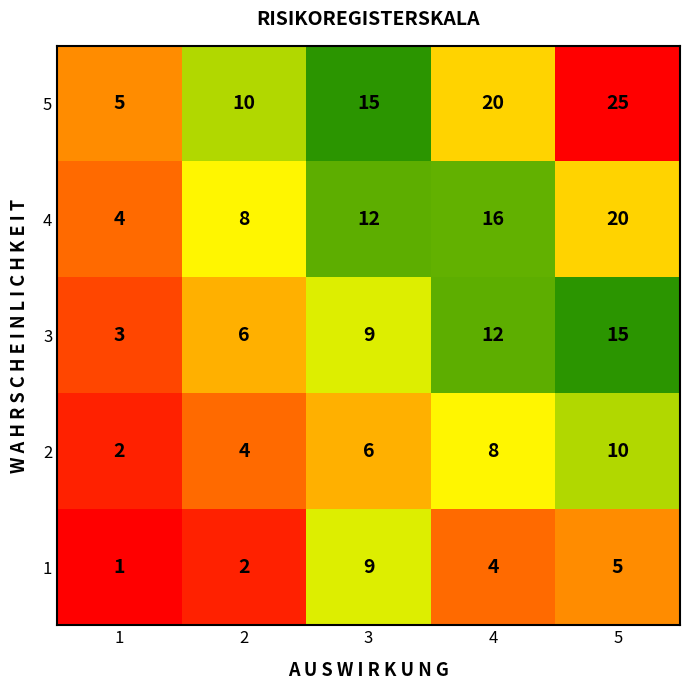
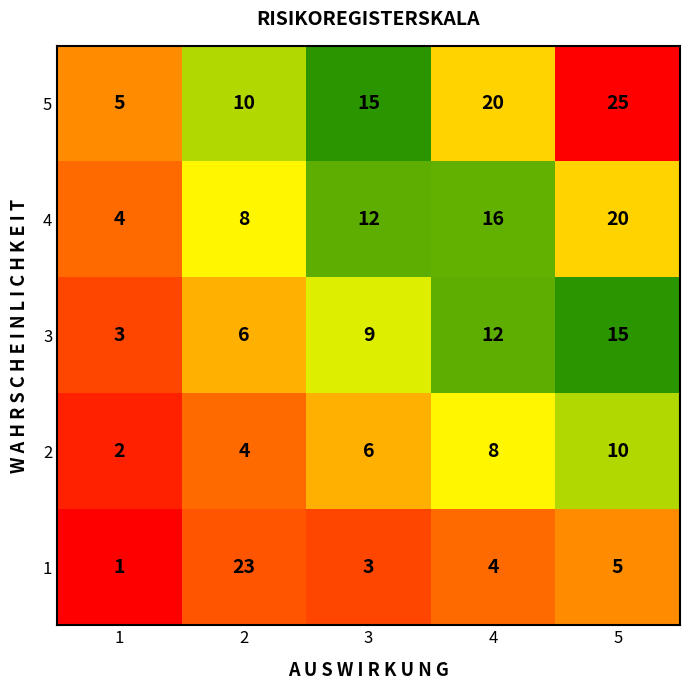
  {
    "5": {
      "1": 5,
      "2": 10,
      "3": 15,
      "4": 20,
      "5": 25
    },
    "4": {
      "1": 4,
      "2": 8,
      "3": 12,
      "4": 16,
      "5": 20
    },
    "3": {
      "1": 3,
      "2": 6,
      "3": 9,
      "4": 12,
      "5": 15
    },
    "2": {
      "1": 2,
      "2": 4,
      "3": 6,
      "4": 8,
      "5": 10
    },
    "1": {
      "1": 1,
-     "2": 2,
-     "3": 9,
+     "2": 23,
+     "3": 3,
      "4": 4,
      "5": 5
    }
  }
